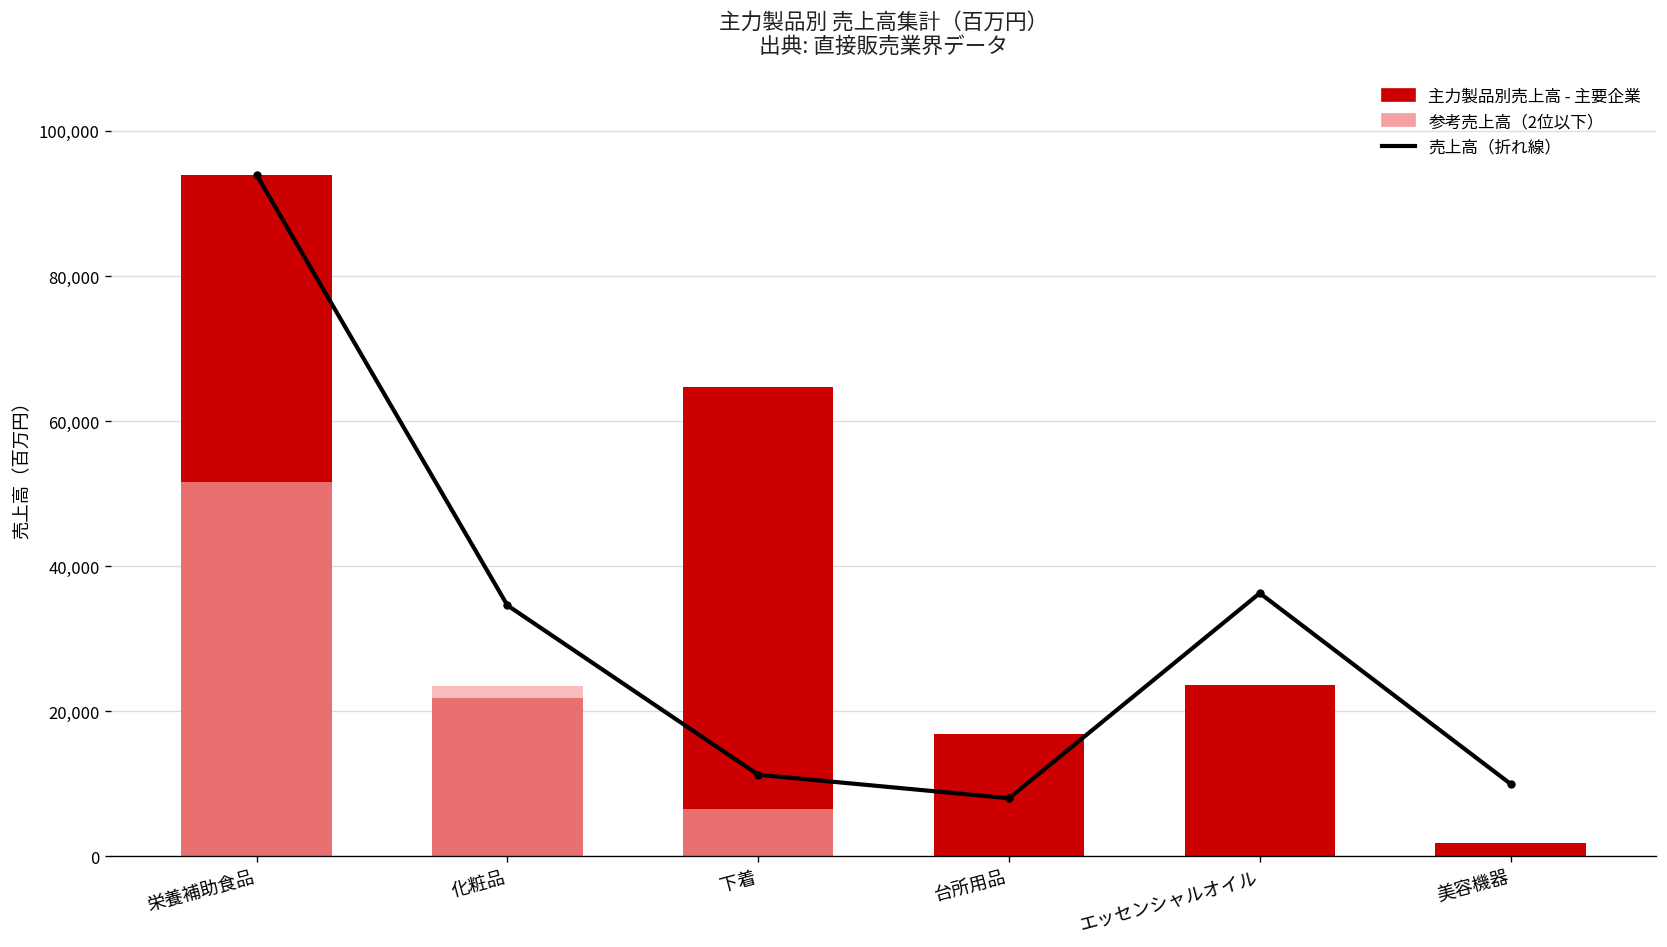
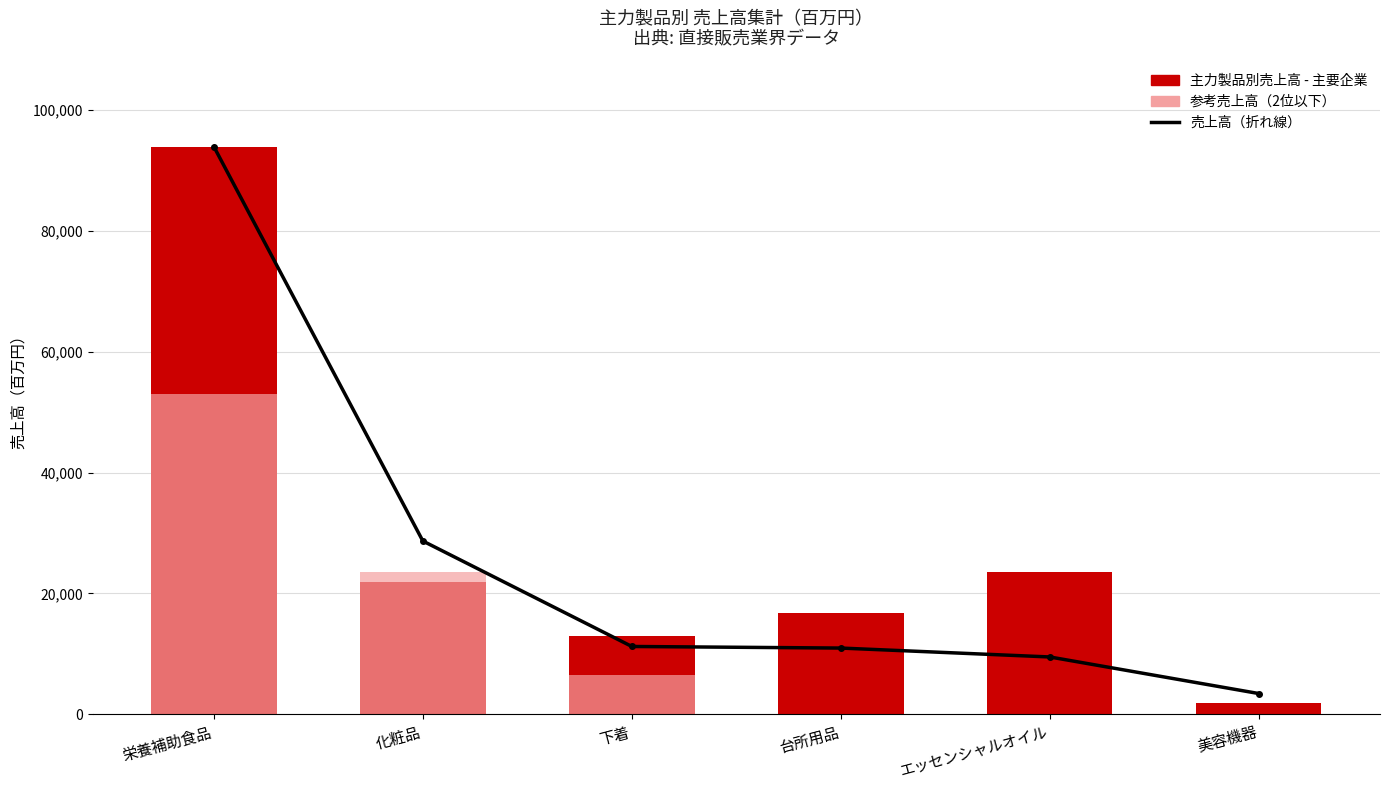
  {
    "売上高（折れ線）": {
      "栄養補助食品": "94,000",
-     "化粧品": "35,000",
+     "化粧品": "29,000",
      "下着": "11,000",
-     "台所用品": "8,000",
-     "エッセンシャルオイル": "36,000",
-     "美容機器": "10,000"
+     "台所用品": "11,000",
+     "エッセンシャルオイル": "10,000",
+     "美容機器": "3,000"
    },
    "主力製品別売上高 - 主要企業": {
      "栄養補助食品": "94,000",
-     "下着": "65,000",
+     "下着": "13,000",
      "台所用品": "17,000",
      "エッセンシャルオイル": "24,000",
      "美容機器": "2,000"
    },
    "参考売上高（2位以下）": {
-     "栄養補助食品": "52,000",
+     "栄養補助食品": "53,000",
      "化粧品": "24,000",
      "台所用品": "0",
      "エッセンシャルオイル": "0",
      "美容機器": "0"
    }
  }
